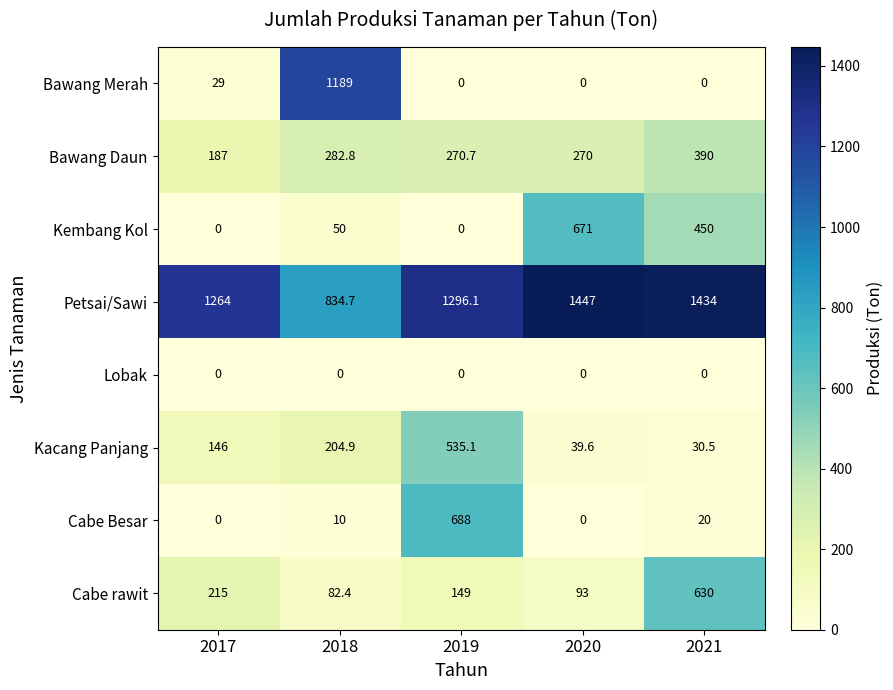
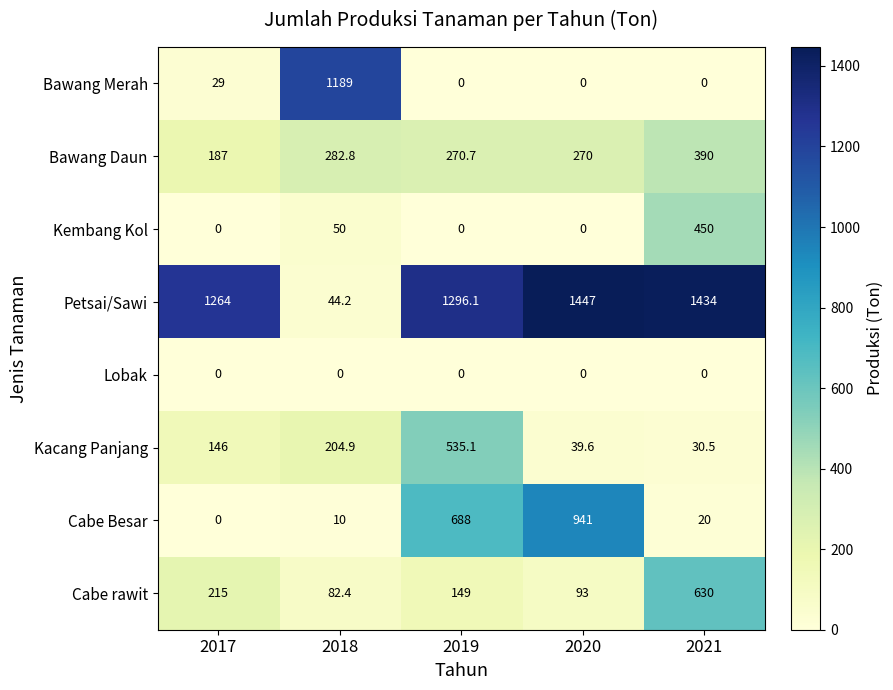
  {
    "Bawang Merah": {
      "2017": 29,
      "2018": 1189,
      "2019": 0,
      "2020": 0,
      "2021": 0
    },
    "Bawang Daun": {
      "2017": 187,
      "2018": 282.8,
      "2019": 270.7,
      "2020": 270,
      "2021": 390
    },
    "Kembang Kol": {
      "2017": 0,
      "2018": 50,
      "2019": 0,
-     "2020": 671,
+     "2020": 0,
      "2021": 450
    },
    "Petsai/Sawi": {
      "2017": 1264,
-     "2018": 834.7,
+     "2018": 44.2,
      "2019": 1296.1,
      "2020": 1447,
      "2021": 1434
    },
    "Lobak": {
      "2017": 0,
      "2018": 0,
      "2019": 0,
      "2020": 0,
      "2021": 0
    },
    "Kacang Panjang": {
      "2017": 146,
      "2018": 204.9,
      "2019": 535.1,
      "2020": 39.6,
      "2021": 30.5
    },
    "Cabe Besar": {
      "2017": 0,
      "2018": 10,
      "2019": 688,
-     "2020": 0,
+     "2020": 941,
      "2021": 20
    },
    "Cabe rawit": {
      "2017": 215,
      "2018": 82.4,
      "2019": 149,
      "2020": 93,
      "2021": 630
    }
  }
